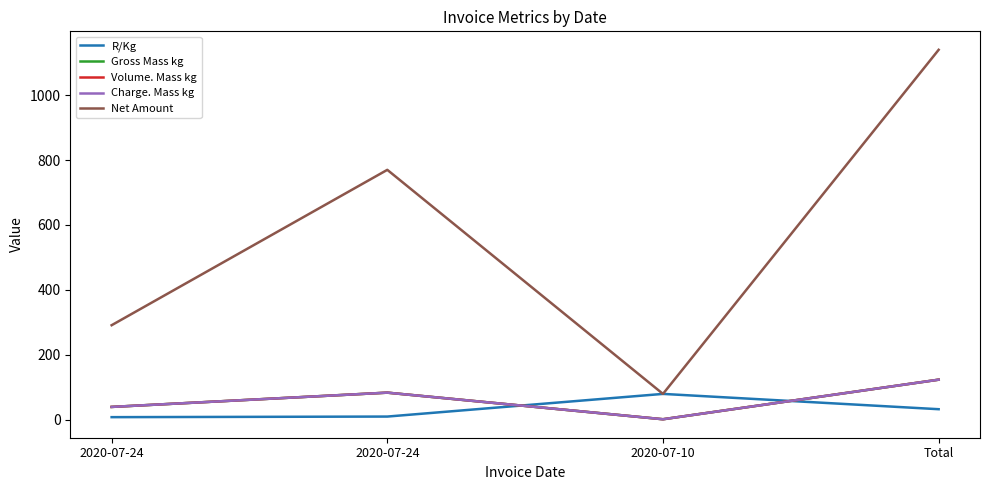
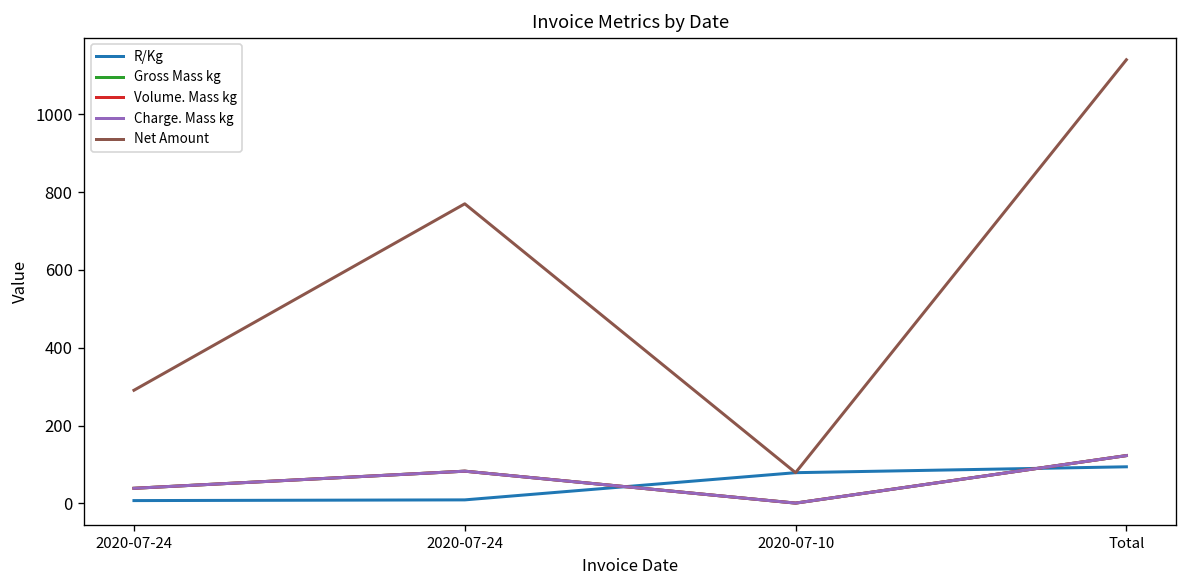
  {
    "R/Kg": {
-     "Total": 30
+     "Total": 90
    },
    "Charge. Mass kg": {
      "2020-07-10": 0,
      "Total": 120
    },
    "Net Amount": {
      "Total": 1140
    }
  }
